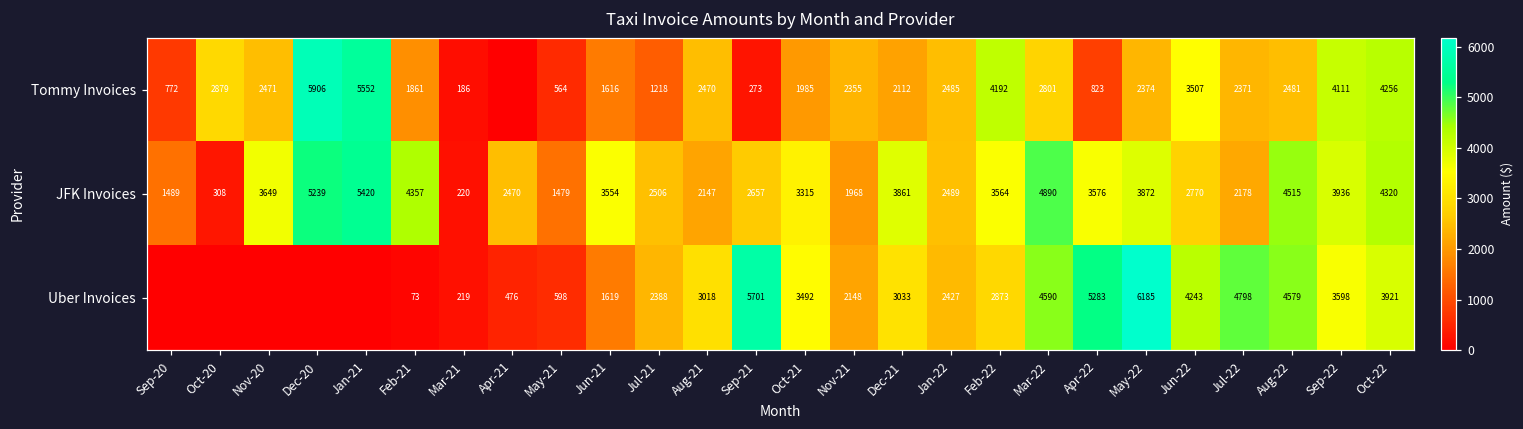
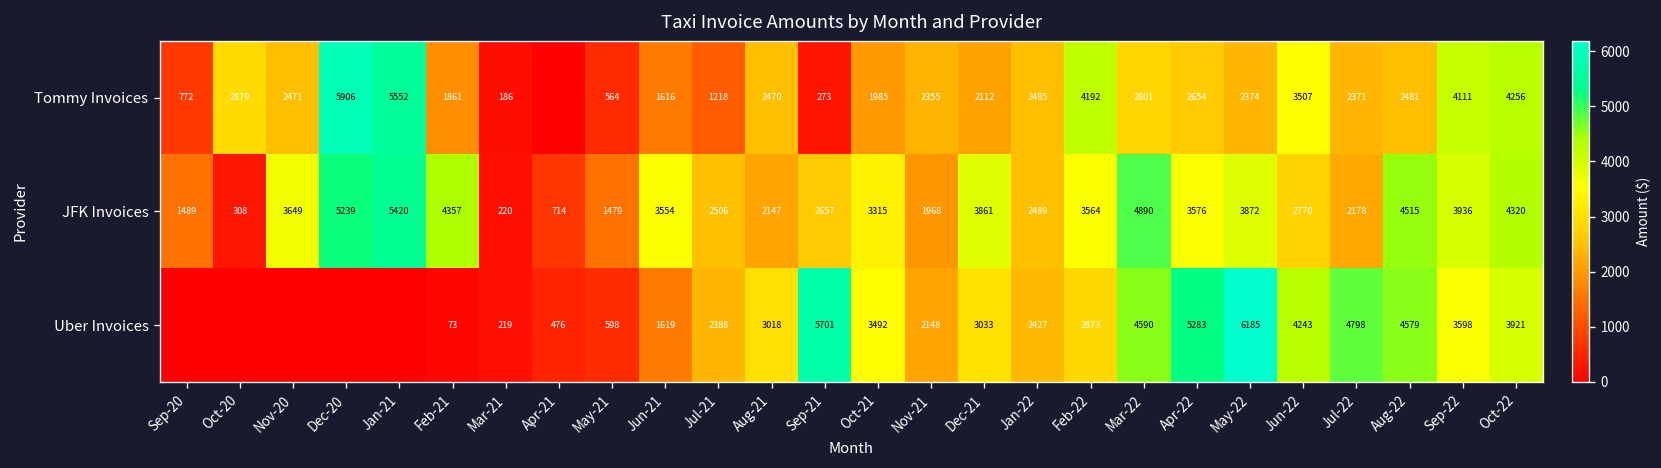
  {
    "Tommy Invoices": {
      "Sep-20": 772,
      "Oct-20": 2879,
      "Nov-20": 2471,
      "Dec-20": 5906,
      "Jan-21": 5552,
      "Feb-21": 1861,
      "Mar-21": 186,
      "May-21": 564,
      "Jun-21": 1616,
      "Jul-21": 1218,
      "Aug-21": 2470,
      "Sep-21": 273,
      "Oct-21": 1985,
      "Nov-21": 2355,
      "Dec-21": 2112,
      "Jan-22": 2485,
      "Feb-22": 4192,
      "Mar-22": 2801,
-     "Apr-22": 823,
+     "Apr-22": 2654,
      "May-22": 2374,
      "Jun-22": 3507,
      "Jul-22": 2371,
      "Aug-22": 2481,
      "Sep-22": 4111,
      "Oct-22": 4256
    },
    "JFK Invoices": {
      "Sep-20": 1489,
      "Oct-20": 308,
      "Nov-20": 3649,
      "Dec-20": 5239,
      "Jan-21": 5420,
      "Feb-21": 4357,
      "Mar-21": 220,
-     "Apr-21": 2470,
+     "Apr-21": 714,
      "May-21": 1479,
      "Jun-21": 3554,
      "Jul-21": 2506,
      "Aug-21": 2147,
      "Sep-21": 2657,
      "Oct-21": 3315,
      "Nov-21": 1968,
      "Dec-21": 3861,
      "Jan-22": 2489,
      "Feb-22": 3564,
      "Mar-22": 4890,
      "Apr-22": 3576,
      "May-22": 3872,
      "Jun-22": 2770,
      "Jul-22": 2178,
      "Aug-22": 4515,
      "Sep-22": 3936,
      "Oct-22": 4320
    },
    "Uber Invoices": {
      "Feb-21": 73,
      "Mar-21": 219,
      "Apr-21": 476,
      "May-21": 598,
      "Jun-21": 1619,
      "Jul-21": 2388,
      "Aug-21": 3018,
      "Sep-21": 5701,
      "Oct-21": 3492,
      "Nov-21": 2148,
      "Dec-21": 3033,
      "Jan-22": 2427,
      "Feb-22": 2873,
      "Mar-22": 4590,
      "Apr-22": 5283,
      "May-22": 6185,
      "Jun-22": 4243,
      "Jul-22": 4798,
      "Aug-22": 4579,
      "Sep-22": 3598,
      "Oct-22": 3921
    }
  }
